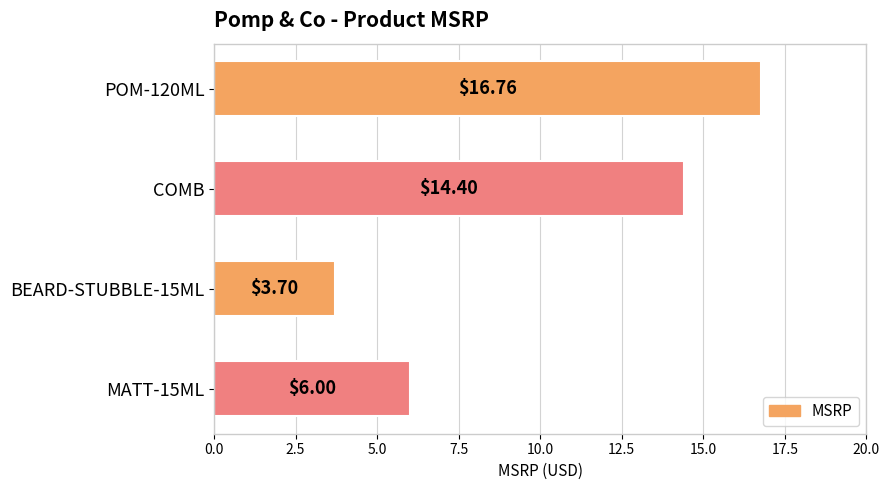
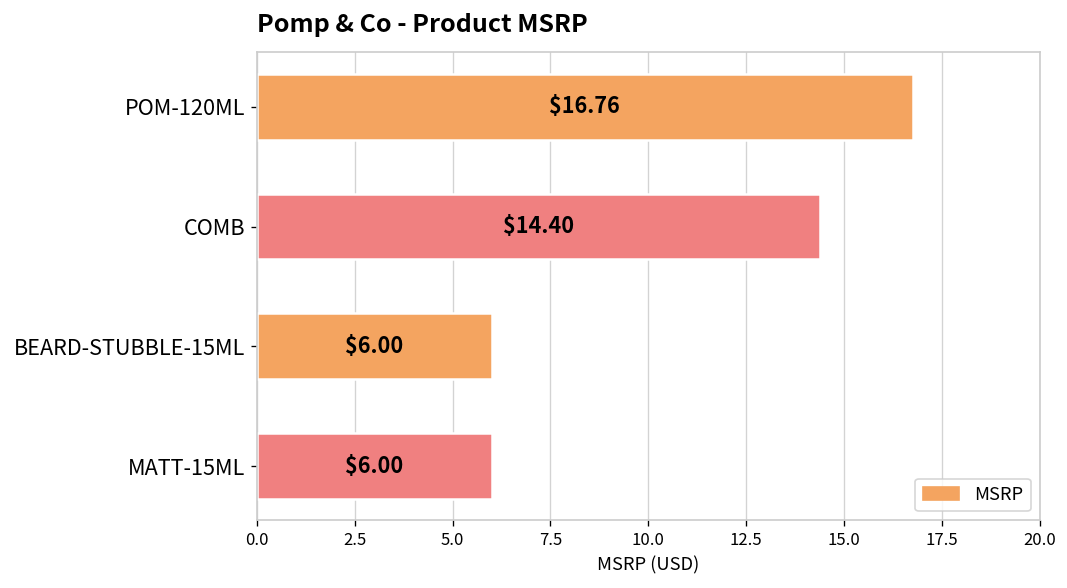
  {
    "POM-120ML": "$16.76",
    "COMB": "$14.40",
-   "BEARD-STUBBLE-15ML": "$3.70",
+   "BEARD-STUBBLE-15ML": "$6.00",
    "MATT-15ML": "$6.00"
  }
